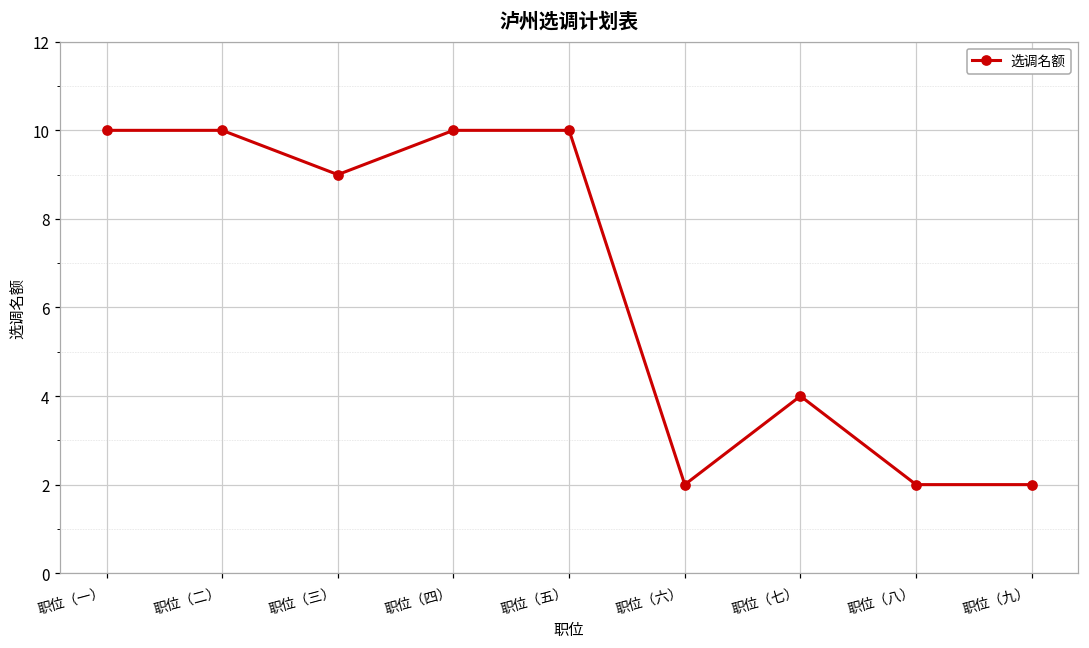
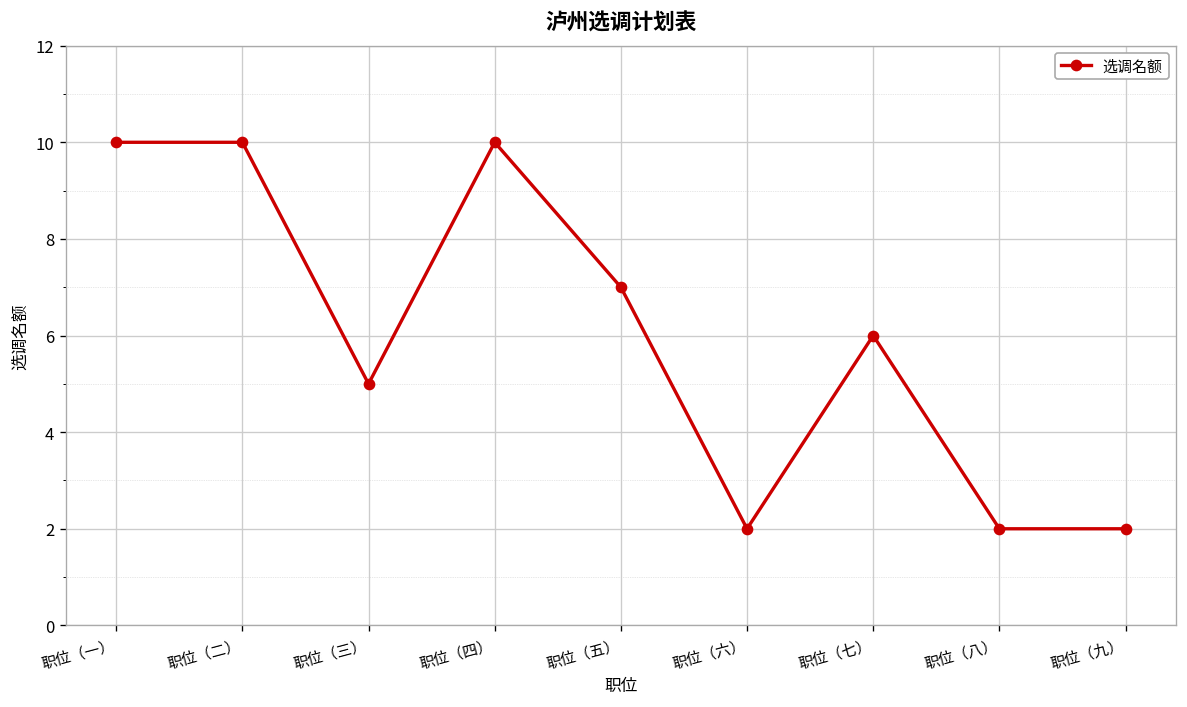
  {
    "职位（一）": 10,
    "职位（二）": 10,
-   "职位（三）": 9,
+   "职位（三）": 5,
    "职位（四）": 10,
-   "职位（五）": 10,
+   "职位（五）": 7,
    "职位（六）": 2,
-   "职位（七）": 4,
+   "职位（七）": 6,
    "职位（八）": 2,
    "职位（九）": 2
  }
